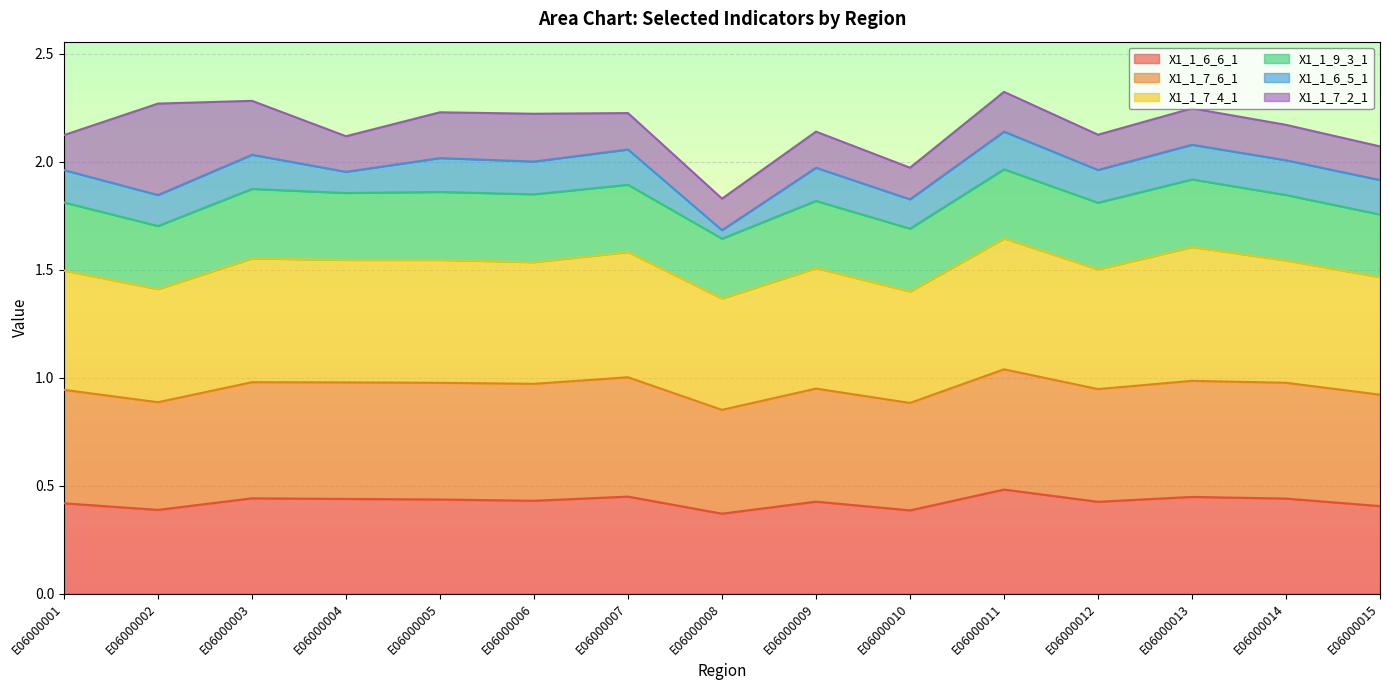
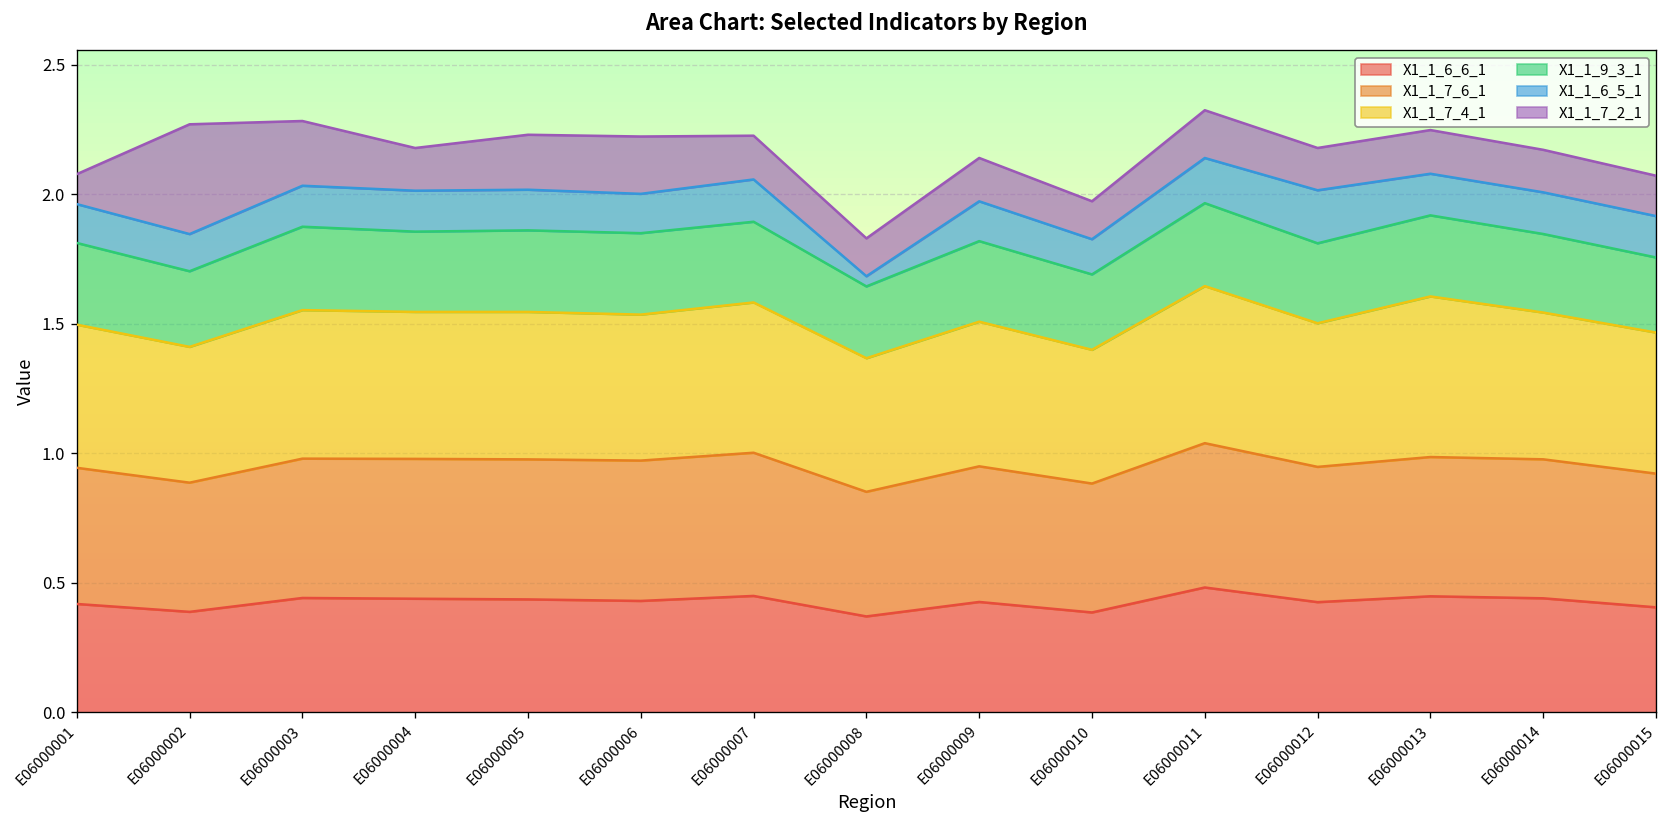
  {
    "X1_1_7_4_1": {
      "E06000001": 0.55,
      "E06000002": 0.52,
      "E06000003": 0.57,
      "E06000004": 0.57,
      "E06000005": 0.57,
      "E06000006": 0.56,
      "E06000007": 0.58,
      "E06000008": 0.52,
      "E06000009": 0.56,
      "E06000010": 0.52,
      "E06000011": 0.61,
      "E06000012": 0.55,
      "E06000013": 0.62,
      "E06000014": 0.57,
      "E06000015": 0.54
    },
    "X1_1_9_3_1": {
      "E06000001": 0.32,
      "E06000002": 0.29,
      "E06000003": 0.32,
      "E06000004": 0.31,
      "E06000005": 0.31,
      "E06000006": 0.31,
      "E06000007": 0.31,
      "E06000008": 0.28,
      "E06000009": 0.31,
      "E06000010": 0.29,
      "E06000011": 0.32,
      "E06000012": 0.31,
      "E06000013": 0.31,
      "E06000014": 0.30,
      "E06000015": 0.29
    },
    "X1_1_6_5_1": {
      "E06000001": 0.15,
      "E06000002": 0.14,
      "E06000003": 0.16,
-     "E06000004": 0.10,
+     "E06000004": 0.16,
      "E06000005": 0.16,
      "E06000006": 0.15,
      "E06000007": 0.16,
      "E06000008": 0.04,
      "E06000009": 0.15,
      "E06000010": 0.14,
      "E06000011": 0.17,
-     "E06000012": 0.15,
+     "E06000012": 0.20,
      "E06000013": 0.16,
      "E06000014": 0.16,
      "E06000015": 0.16
    },
    "X1_1_7_2_1": {
-     "E06000001": 0.16,
+     "E06000001": 0.12,
      "E06000002": 0.42,
      "E06000003": 0.25,
      "E06000004": 0.16,
      "E06000005": 0.21,
      "E06000006": 0.22,
      "E06000007": 0.17,
      "E06000008": 0.15,
      "E06000009": 0.17,
      "E06000010": 0.15,
      "E06000011": 0.18,
      "E06000012": 0.16,
      "E06000014": 0.16,
      "E06000015": 0.16
    }
  }
